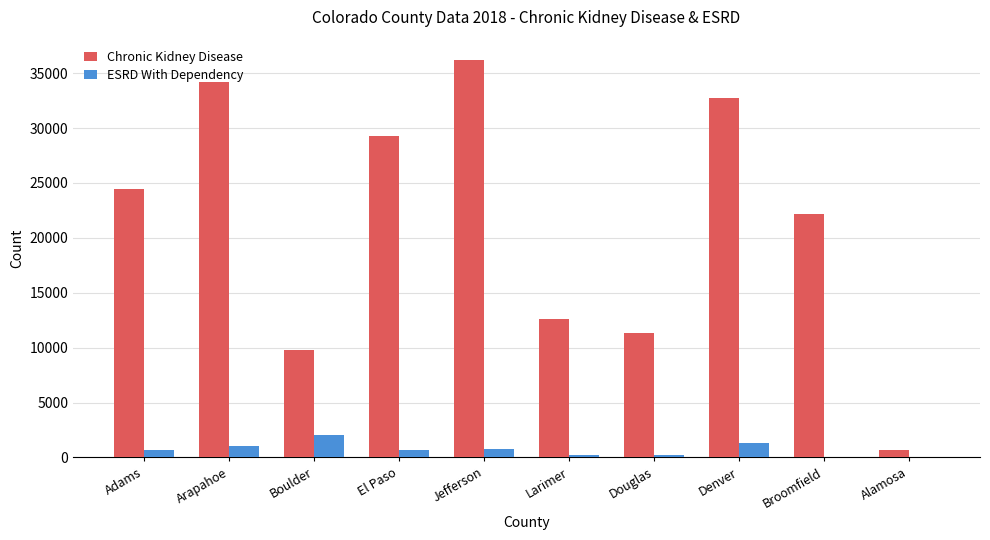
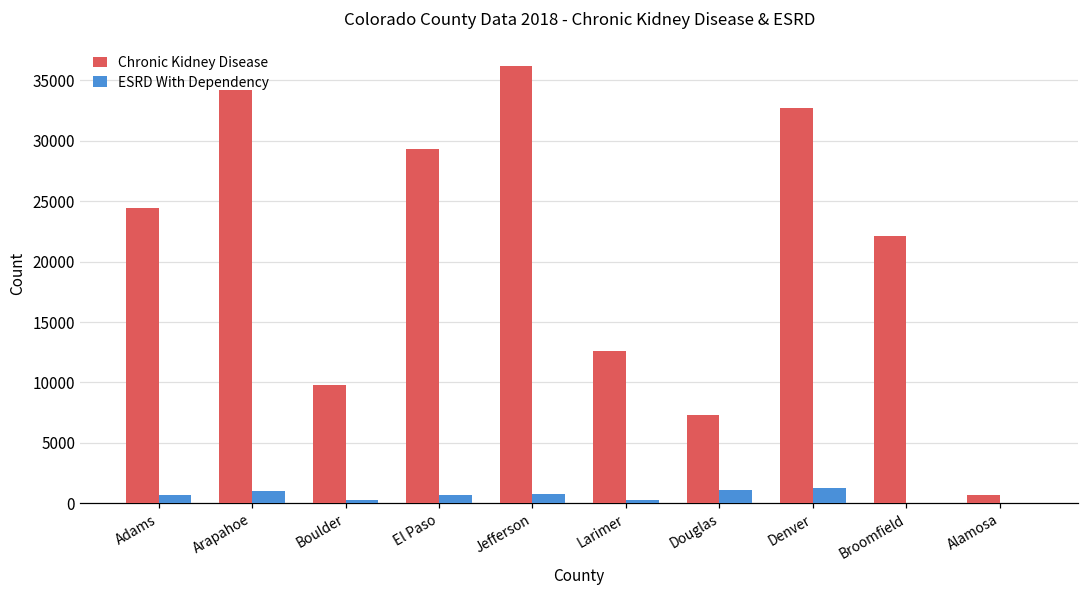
  {
    "Chronic Kidney Disease": {
      "Adams": 24400,
      "Arapahoe": 34200,
      "Boulder": 9800,
      "El Paso": 29300,
      "Jefferson": 36200,
      "Larimer": 12600,
-     "Douglas": 11400,
+     "Douglas": 7300,
      "Denver": 32700,
      "Broomfield": 22100,
      "Alamosa": 700
    },
    "ESRD With Dependency": {
      "Adams": 700,
      "Arapahoe": 1000,
-     "Boulder": 2000,
+     "Boulder": 200,
      "El Paso": 600,
      "Jefferson": 800,
      "Larimer": 300,
-     "Douglas": 200,
+     "Douglas": 1100,
      "Denver": 1300
    }
  }
